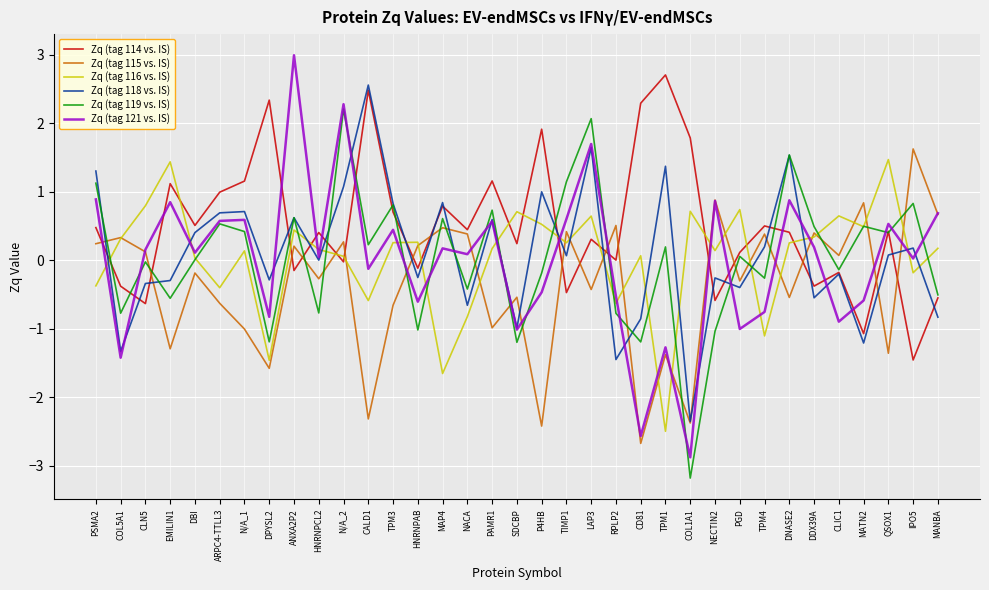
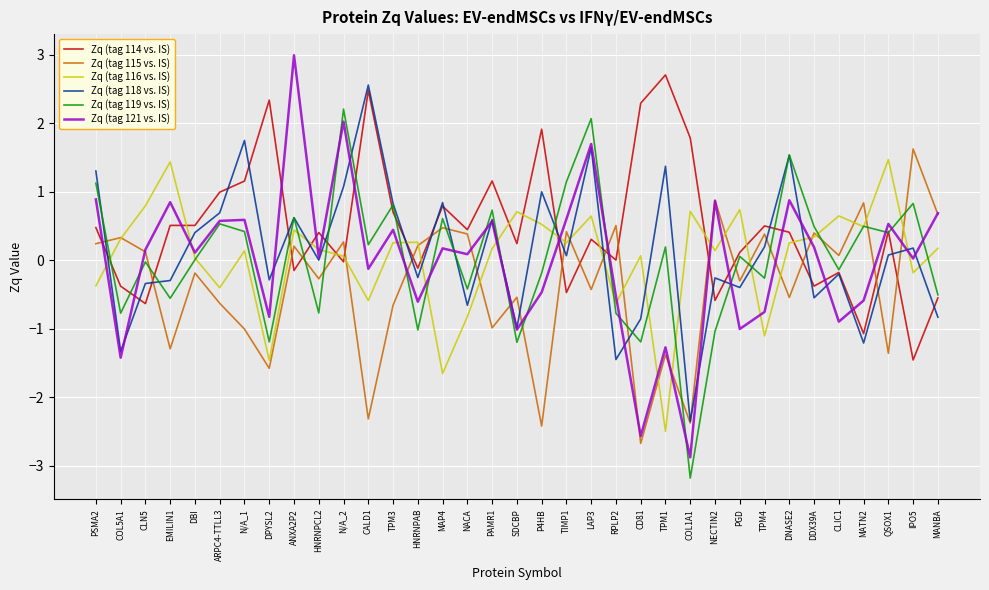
  {
    "Zq (tag 114 vs. IS)": {
      "PSMA2": 0.5,
      "COL5A1": -0.4,
      "CLN5": -0.6,
-     "EMILIN1": 1.1,
+     "EMILIN1": 0.5,
      "DBI": 0.5,
      "ARPC4-TTLL3": 1.0,
      "N/A_1": 1.2,
      "DPYSL2": 2.3,
      "ANXA2P2": -0.1,
      "HNRNPCL2": 0.4,
      "N/A_2": 0.0,
      "CALD1": 2.5,
      "TPM3": 0.7,
      "HNRNPAB": -0.1,
      "MAP4": 0.8,
      "NACA": 0.4,
      "PAMR1": 1.2,
      "SDCBP": 0.2,
      "P4HB": 1.9,
      "TIMP1": -0.5,
      "LAP3": 0.3,
      "RPLP2": 0.0,
      "CD81": 2.3,
      "TPM1": 2.7,
      "COL1A1": 1.8,
      "NECTIN2": -0.6,
      "PGD": 0.1,
      "TPM4": 0.5,
      "DNASE2": 0.4,
      "DDX39A": -0.4,
      "MATN2": -1.1,
      "IPO5": -1.5,
      "MANBA": -0.5
    },
    "Zq (tag 115 vs. IS)": {
      "PSMA2": 0.2,
      "EMILIN1": -1.3,
      "DBI": -0.2,
      "ARPC4-TTLL3": -0.6,
      "N/A_1": -1.0,
      "DPYSL2": -1.6,
      "ANXA2P2": 0.2,
      "HNRNPCL2": -0.3,
      "N/A_2": 0.3,
      "CALD1": -2.3,
      "TPM3": -0.7,
      "HNRNPAB": 0.2,
      "MAP4": 0.5,
      "NACA": 0.4,
      "PAMR1": -1.0,
      "SDCBP": -0.5,
      "P4HB": -2.4,
      "TIMP1": 0.4,
      "LAP3": -0.4,
      "RPLP2": 0.5,
      "CD81": -2.7,
      "TPM1": -1.4,
      "PGD": -0.3,
      "TPM4": 0.4,
      "DNASE2": -0.5,
      "DDX39A": 0.4,
      "CLIC1": 0.1,
      "MATN2": 0.8,
      "QSOX1": -1.4,
      "IPO5": 1.6
    },
    "Zq (tag 116 vs. IS)": {
      "PSMA2": -0.4,
      "CLN5": 0.8,
      "EMILIN1": 1.4,
      "ARPC4-TTLL3": -0.4,
      "N/A_1": 0.1,
      "DPYSL2": -1.5,
      "ANXA2P2": 0.4,
      "HNRNPCL2": 0.2,
      "N/A_2": 0.1,
      "CALD1": -0.6,
      "TPM3": 0.3,
      "HNRNPAB": 0.3,
      "MAP4": -1.7,
      "NACA": -0.8,
      "PAMR1": 0.2,
      "SDCBP": 0.7,
      "P4HB": 0.5,
      "TIMP1": 0.3,
      "LAP3": 0.6,
      "RPLP2": -0.6,
      "CD81": 0.1,
      "TPM1": -2.5,
      "COL1A1": 0.7,
      "NECTIN2": 0.1,
      "PGD": 0.7,
      "TPM4": -1.1,
      "DNASE2": 0.3,
      "DDX39A": 0.3,
      "CLIC1": 0.6,
      "QSOX1": 1.5,
      "IPO5": -0.2,
      "MANBA": 0.2
    },
    "Zq (tag 118 vs. IS)": {
      "PSMA2": 1.3,
      "COL5A1": -1.3,
      "CLN5": -0.3,
      "EMILIN1": -0.3,
      "DBI": 0.4,
      "ARPC4-TTLL3": 0.7,
-     "N/A_1": 0.7,
+     "N/A_1": 1.7,
      "DPYSL2": -0.3,
      "HNRNPCL2": 0.0,
      "N/A_2": 1.1,
      "CALD1": 2.6,
      "HNRNPAB": -0.3,
      "MAP4": 0.8,
      "NACA": -0.7,
      "P4HB": 1.0,
      "TIMP1": 0.1,
      "LAP3": 1.6,
      "RPLP2": -1.4,
      "CD81": -0.9,
      "TPM1": 1.4,
      "NECTIN2": -0.3,
      "PGD": -0.4,
      "TPM4": 0.2,
      "DDX39A": -0.5,
      "MATN2": -1.2,
      "QSOX1": 0.1,
      "IPO5": 0.2,
      "MANBA": -0.8
    },
    "Zq (tag 119 vs. IS)": {
      "PSMA2": 1.1,
      "COL5A1": -0.8,
      "CLN5": 0.0,
      "EMILIN1": -0.6,
      "ARPC4-TTLL3": 0.5,
      "N/A_1": 0.4,
      "DPYSL2": -1.2,
      "HNRNPCL2": -0.8,
      "N/A_2": 2.2,
      "CALD1": 0.2,
      "HNRNPAB": -1.0,
      "MAP4": 0.6,
      "NACA": -0.4,
      "PAMR1": 0.7,
      "SDCBP": -1.2,
      "P4HB": -0.2,
      "TIMP1": 1.1,
      "LAP3": 2.1,
      "RPLP2": -0.8,
      "CD81": -1.2,
      "TPM1": 0.2,
      "COL1A1": -3.2,
      "NECTIN2": -1.0,
      "PGD": 0.1,
      "TPM4": -0.3,
      "DDX39A": 0.5,
      "CLIC1": -0.1,
      "IPO5": 0.8,
      "MANBA": -0.5
    },
    "Zq (tag 121 vs. IS)": {
      "PSMA2": 0.9,
      "COL5A1": -1.4,
      "EMILIN1": 0.8,
      "DBI": 0.1,
      "ARPC4-TTLL3": 0.6,
      "N/A_1": 0.6,
      "DPYSL2": -0.8,
      "ANXA2P2": 3.0,
      "HNRNPCL2": 0.0,
-     "N/A_2": 2.3,
+     "N/A_2": 2.0,
      "CALD1": -0.1,
      "TPM3": 0.4,
      "HNRNPAB": -0.6,
      "MAP4": 0.2,
      "NACA": 0.1,
      "P4HB": -0.5,
      "TIMP1": 0.6,
      "LAP3": 1.7,
      "RPLP2": -0.5,
      "CD81": -2.6,
      "TPM1": -1.3,
      "COL1A1": -2.9,
      "PGD": -1.0,
      "TPM4": -0.8,
      "DNASE2": 0.9,
      "DDX39A": 0.2,
      "CLIC1": -0.9,
      "MATN2": -0.6,
      "QSOX1": 0.5,
      "IPO5": 0.0
    }
  }
